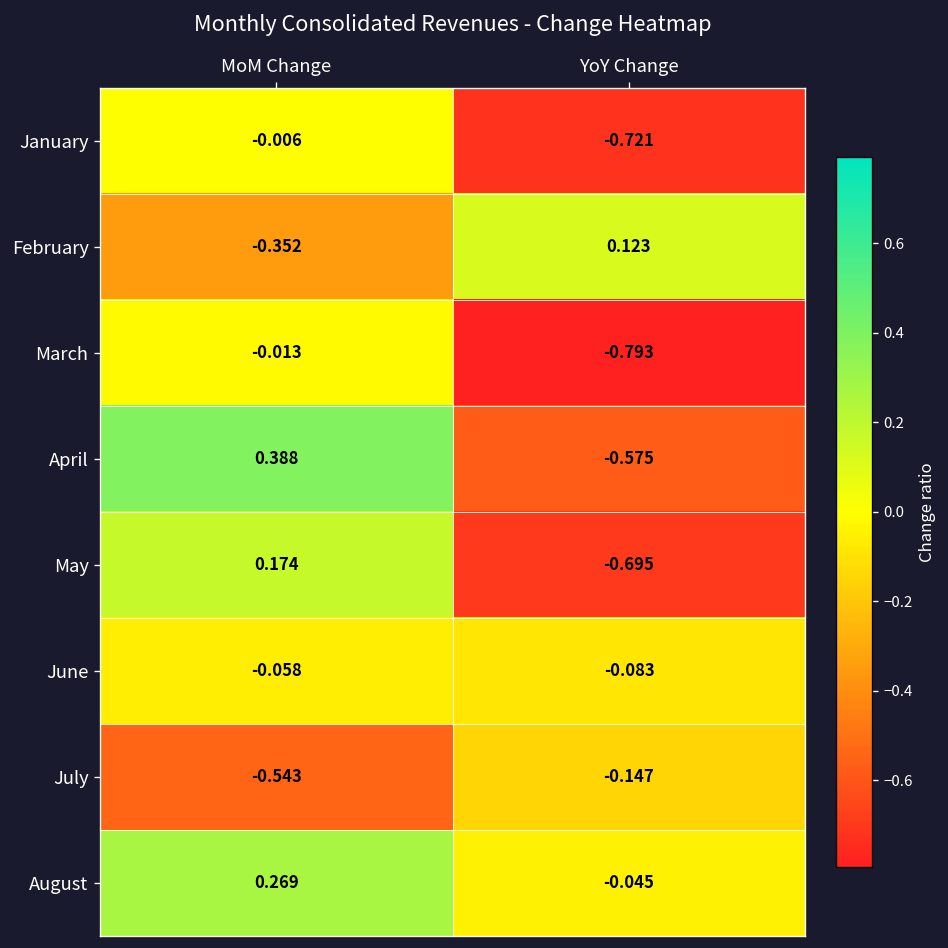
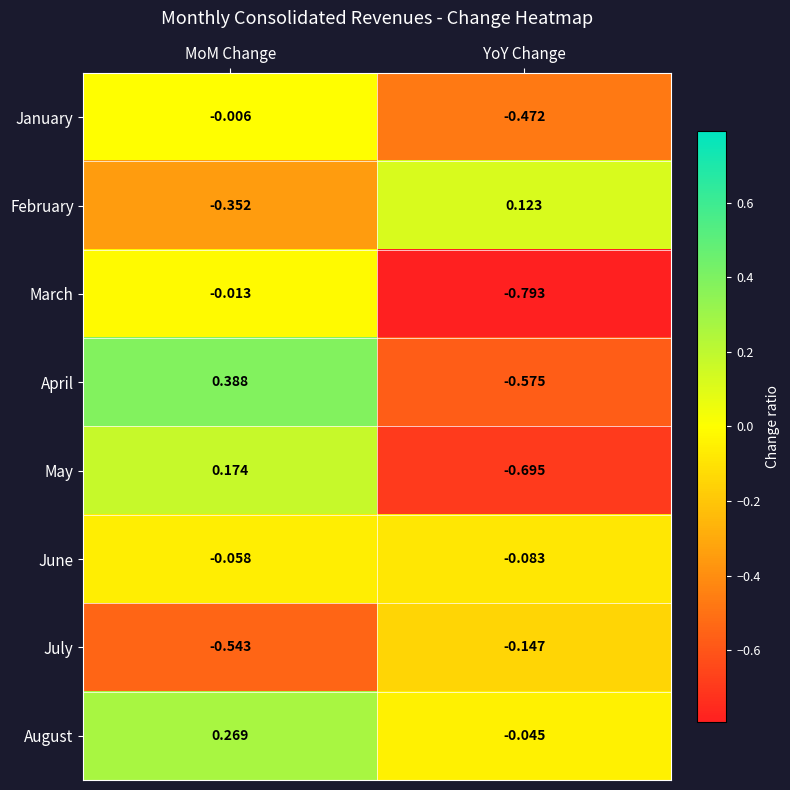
  {
    "January": {
      "MoM Change": -0.006,
-     "YoY Change": -0.721
+     "YoY Change": -0.472
    },
    "February": {
      "MoM Change": -0.352,
      "YoY Change": 0.123
    },
    "March": {
      "MoM Change": -0.013,
      "YoY Change": -0.793
    },
    "April": {
      "MoM Change": 0.388,
      "YoY Change": -0.575
    },
    "May": {
      "MoM Change": 0.174,
      "YoY Change": -0.695
    },
    "June": {
      "MoM Change": -0.058,
      "YoY Change": -0.083
    },
    "July": {
      "MoM Change": -0.543,
      "YoY Change": -0.147
    },
    "August": {
      "MoM Change": 0.269,
      "YoY Change": -0.045
    }
  }
